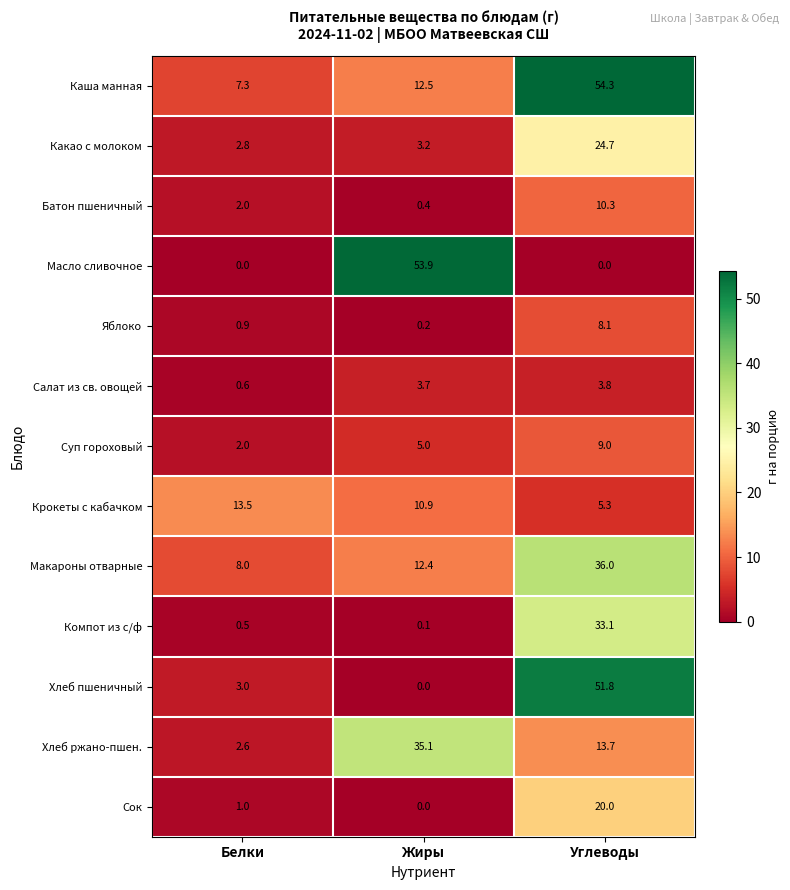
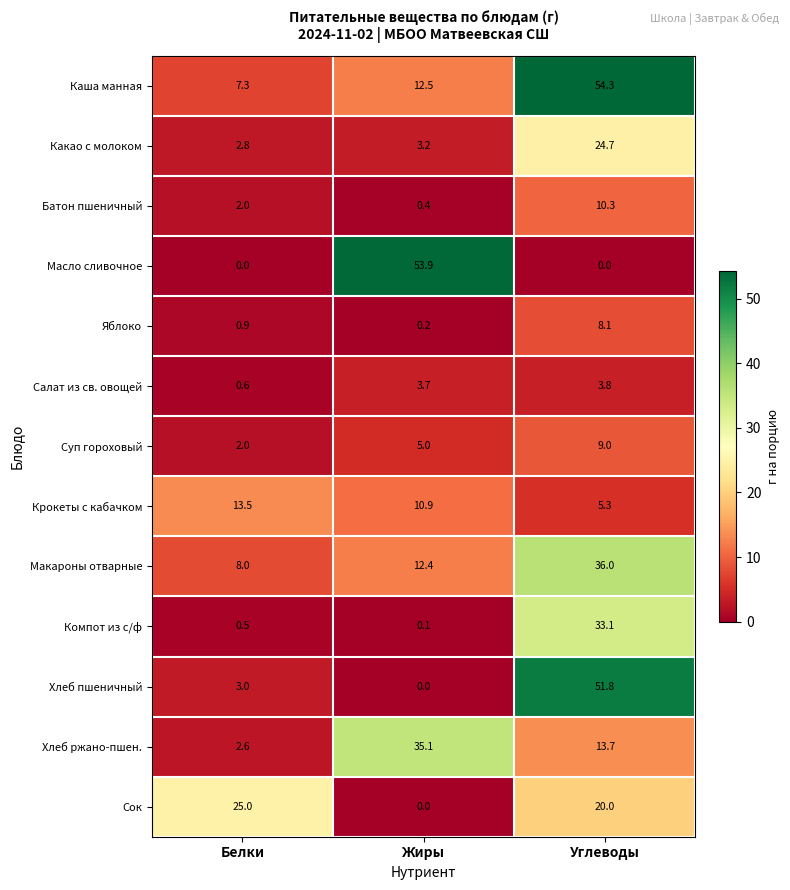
  {
    "Каша манная": {
      "Белки": 7.3,
      "Жиры": 12.5,
      "Углеводы": 54.3
    },
    "Какао с молоком": {
      "Белки": 2.8,
      "Жиры": 3.2,
      "Углеводы": 24.7
    },
    "Батон пшеничный": {
      "Белки": 2.0,
      "Жиры": 0.4,
      "Углеводы": 10.3
    },
    "Масло сливочное": {
      "Белки": 0.0,
      "Жиры": 53.9,
      "Углеводы": 0.0
    },
    "Яблоко": {
      "Белки": 0.9,
      "Жиры": 0.2,
      "Углеводы": 8.1
    },
    "Салат из св. овощей": {
      "Белки": 0.6,
      "Жиры": 3.7,
      "Углеводы": 3.8
    },
    "Суп гороховый": {
      "Белки": 2.0,
      "Жиры": 5.0,
      "Углеводы": 9.0
    },
    "Крокеты с кабачком": {
      "Белки": 13.5,
      "Жиры": 10.9,
      "Углеводы": 5.3
    },
    "Макароны отварные": {
      "Белки": 8.0,
      "Жиры": 12.4,
      "Углеводы": 36.0
    },
    "Компот из с/ф": {
      "Белки": 0.5,
      "Жиры": 0.1,
      "Углеводы": 33.1
    },
    "Хлеб пшеничный": {
      "Белки": 3.0,
      "Жиры": 0.0,
      "Углеводы": 51.8
    },
    "Хлеб ржано-пшен.": {
      "Белки": 2.6,
      "Жиры": 35.1,
      "Углеводы": 13.7
    },
    "Сок": {
-     "Белки": 1.0,
+     "Белки": 25.0,
      "Жиры": 0.0,
      "Углеводы": 20.0
    }
  }
